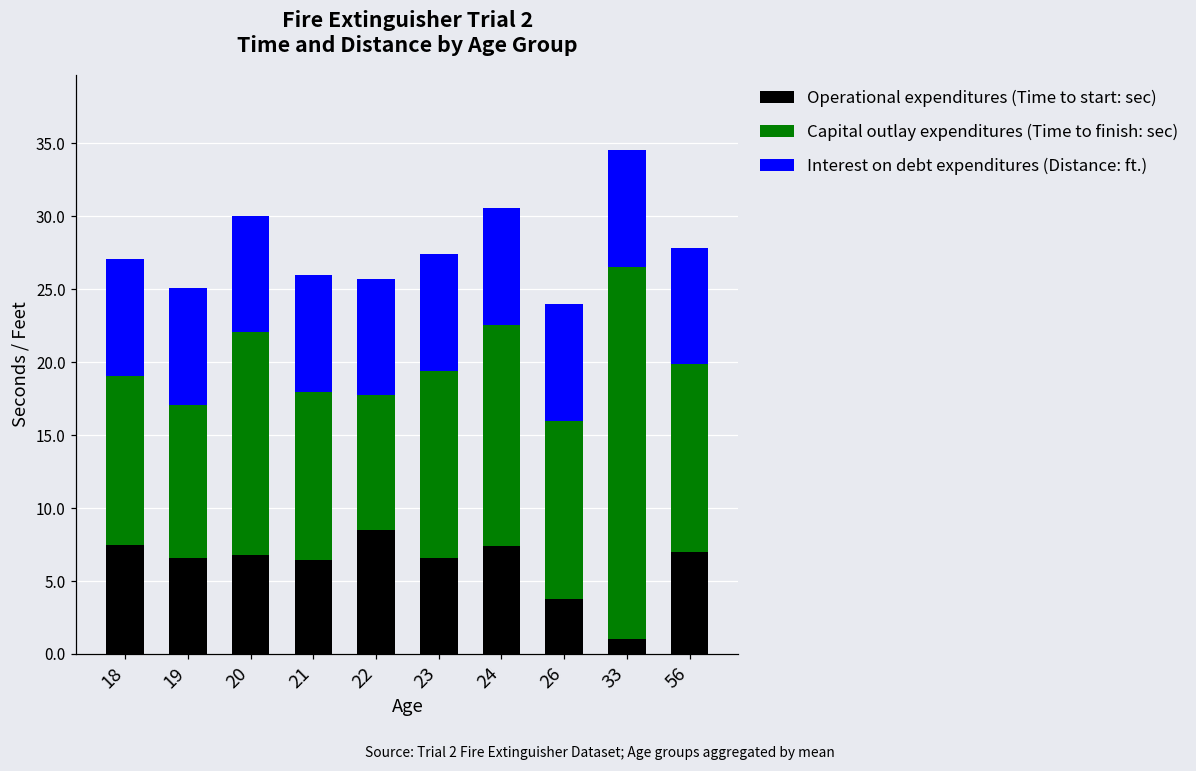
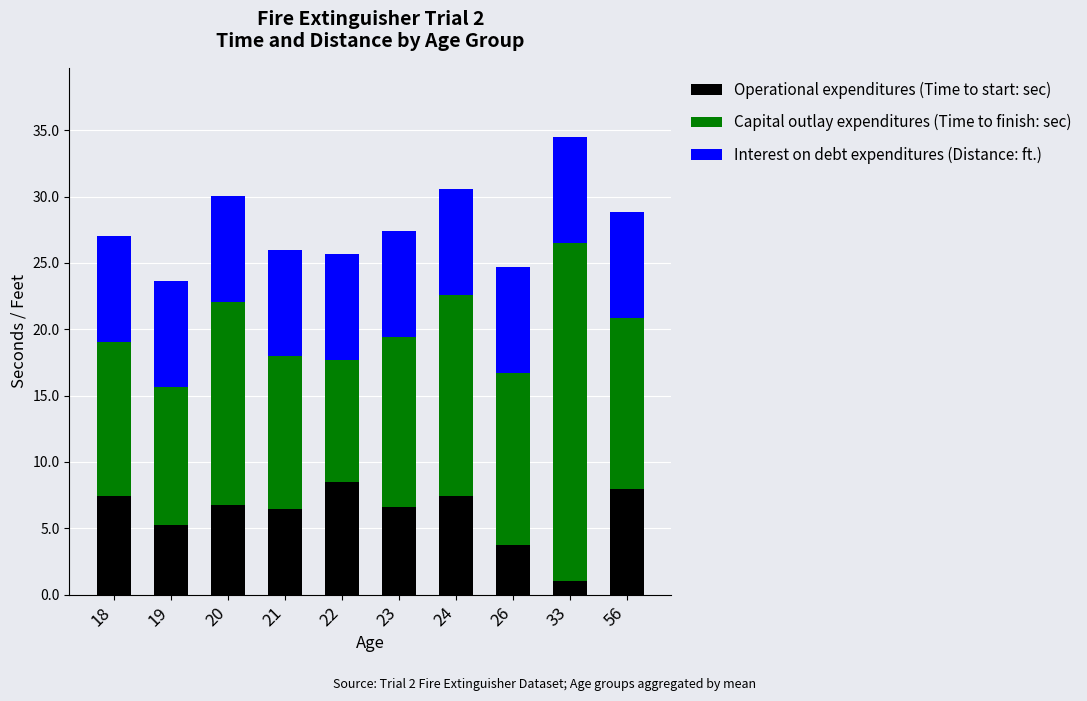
  {
    "Operational expenditures (Time to start: sec)": {
      "18": 7.5,
-     "19": 6.6,
+     "19": 5.2,
      "20": 6.8,
      "21": 6.5,
      "22": 8.5,
      "23": 6.6,
      "24": 7.4,
      "26": 3.8,
      "33": 1.0,
-     "56": 7.0
+     "56": 7.9
    },
    "Capital outlay expenditures (Time to finish: sec)": {
      "18": 11.6,
      "19": 10.5,
      "20": 15.3,
      "21": 11.5,
      "22": 9.2,
      "23": 12.8,
      "24": 15.1,
-     "26": 12.2,
+     "26": 12.9,
      "33": 25.5,
      "56": 12.9
    },
    "Interest on debt expenditures (Distance: ft.)": {
      "18": 8.0,
      "19": 8.0,
      "20": 8.0,
      "21": 8.0,
      "22": 8.0,
      "23": 8.0,
      "24": 8.0,
      "26": 8.0,
      "33": 8.0,
      "56": 8.0
    }
  }
